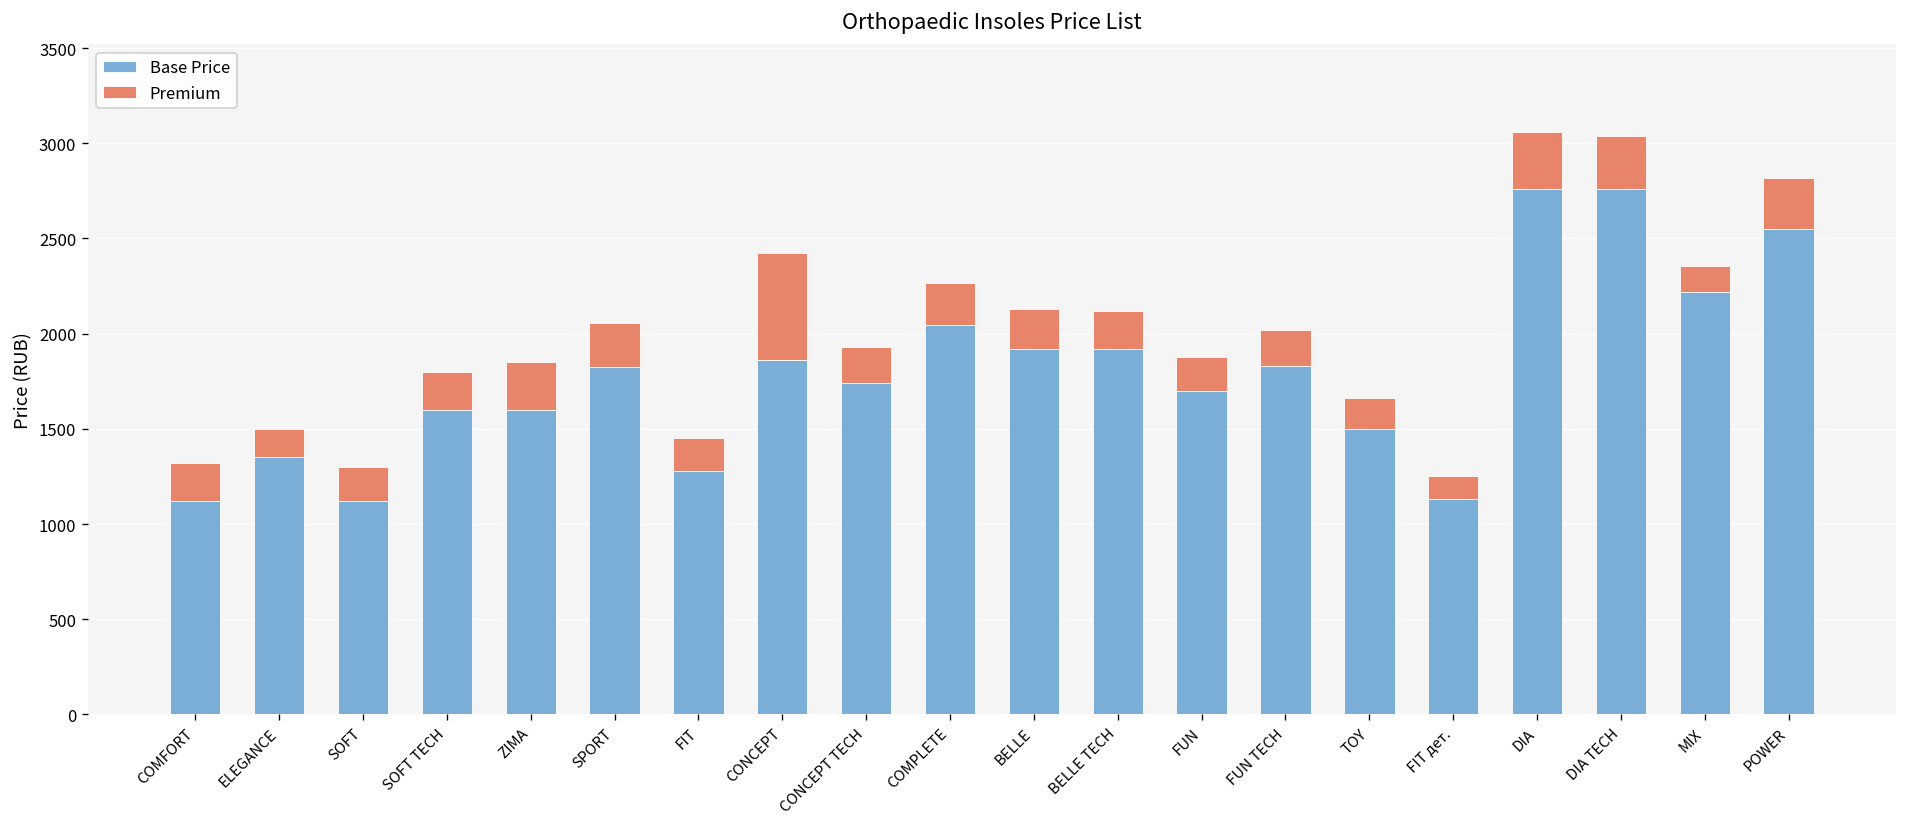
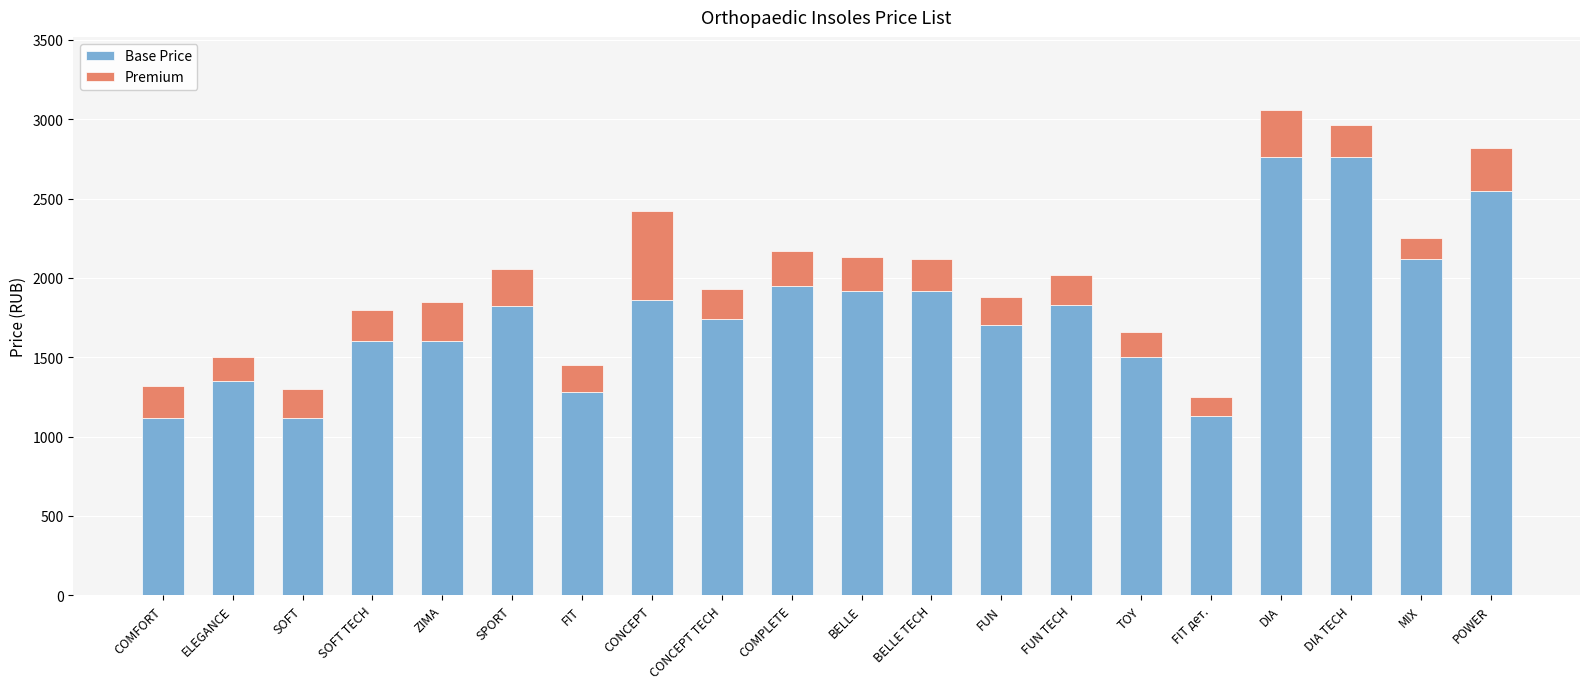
  {
    "Base Price": {
      "COMFORT": 1120,
      "ELEGANCE": 1350,
      "SOFT": 1120,
      "SOFT TECH": 1600,
      "ZIMA": 1600,
      "SPORT": 1820,
      "FIT": 1280,
      "CONCEPT": 1860,
      "CONCEPT TECH": 1740,
-     "COMPLETE": 2050,
+     "COMPLETE": 1950,
      "BELLE": 1920,
      "BELLE TECH": 1920,
      "FUN": 1700,
      "FUN TECH": 1830,
      "TOY": 1500,
      "FIT дет.": 1130,
      "DIA": 2760,
      "DIA TECH": 2760,
-     "MIX": 2220,
+     "MIX": 2120,
      "POWER": 2550
    },
    "Premium": {
      "COMFORT": 200,
      "ELEGANCE": 150,
      "SOFT": 180,
      "SOFT TECH": 200,
      "ZIMA": 250,
      "SPORT": 230,
      "FIT": 170,
      "CONCEPT": 560,
      "CONCEPT TECH": 190,
      "COMPLETE": 220,
      "BELLE": 210,
      "BELLE TECH": 200,
      "FUN": 180,
      "FUN TECH": 190,
      "TOY": 160,
      "FIT дет.": 120,
      "DIA": 300,
-     "DIA TECH": 280,
+     "DIA TECH": 200,
      "MIX": 130,
      "POWER": 270
    }
  }
